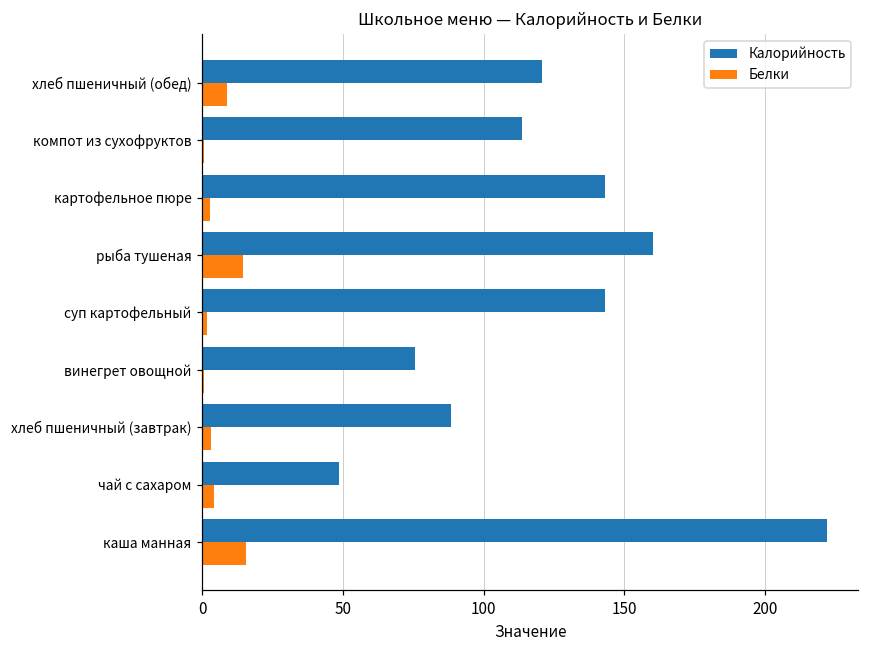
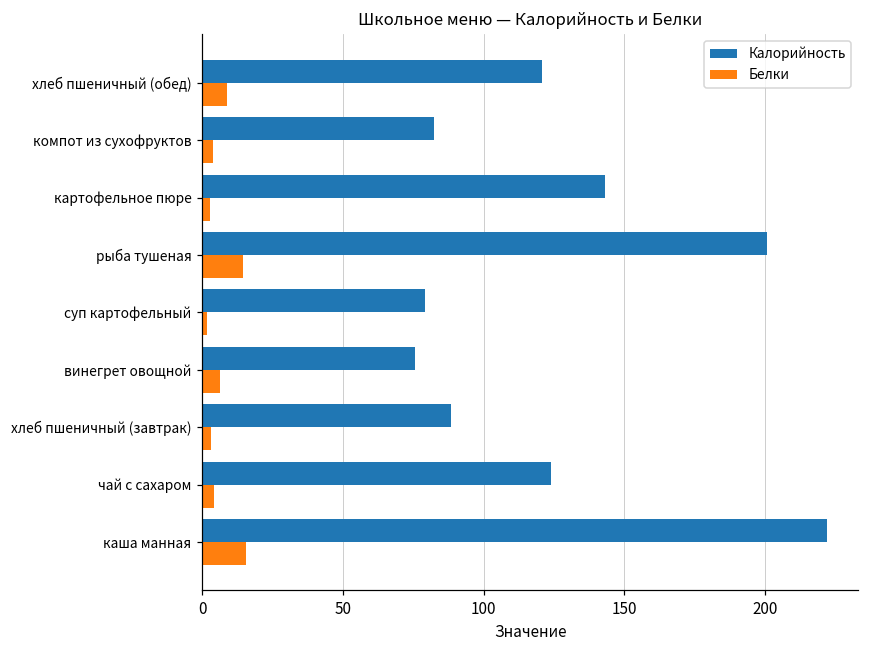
  {
    "Калорийность": {
      "хлеб пшеничный (обед)": 121,
-     "компот из сухофруктов": 114,
+     "компот из сухофруктов": 82,
      "картофельное пюре": 143,
-     "рыба тушеная": 160,
-     "суп картофельный": 143,
+     "рыба тушеная": 201,
+     "суп картофельный": 79,
      "винегрет овощной": 75,
      "хлеб пшеничный (завтрак)": 88,
-     "чай с сахаром": 49,
+     "чай с сахаром": 124,
      "каша манная": 222
    },
    "Белки": {
      "хлеб пшеничный (обед)": 9,
-     "компот из сухофруктов": 1,
+     "компот из сухофруктов": 4,
      "картофельное пюре": 3,
      "рыба тушеная": 15,
      "суп картофельный": 2,
-     "винегрет овощной": 1,
+     "винегрет овощной": 6,
      "хлеб пшеничный (завтрак)": 3,
      "чай с сахаром": 4,
      "каша манная": 16
    }
  }
